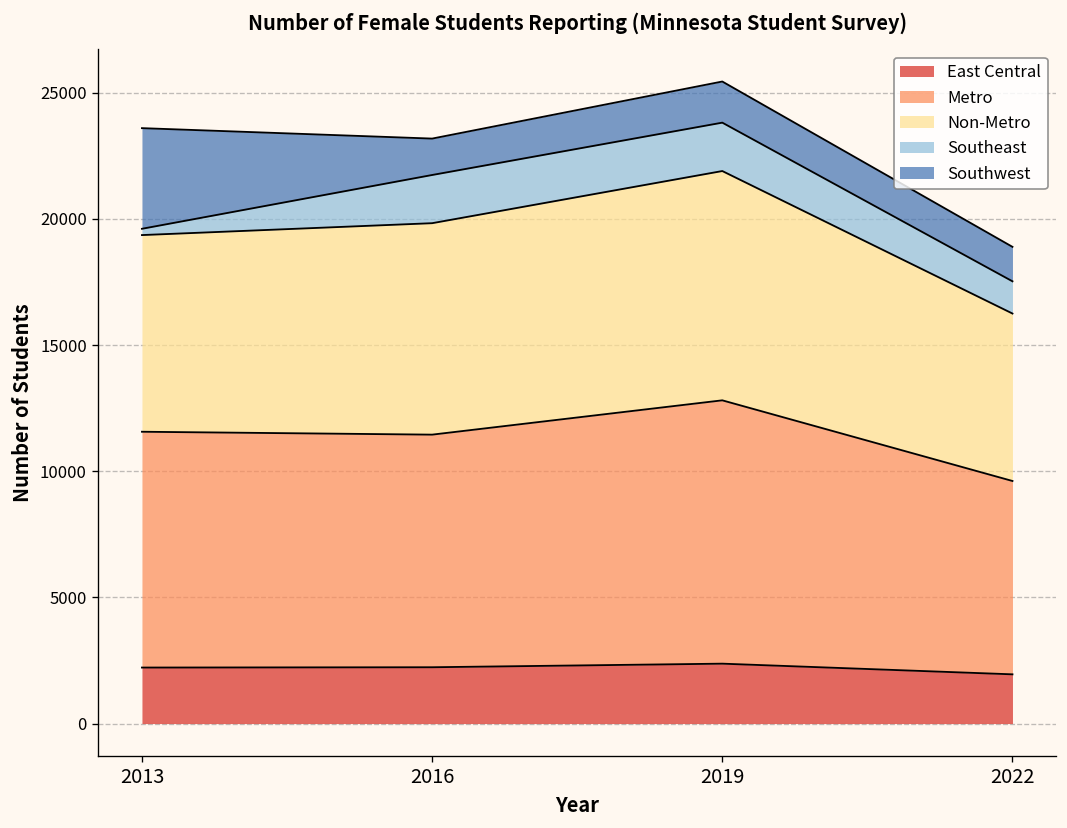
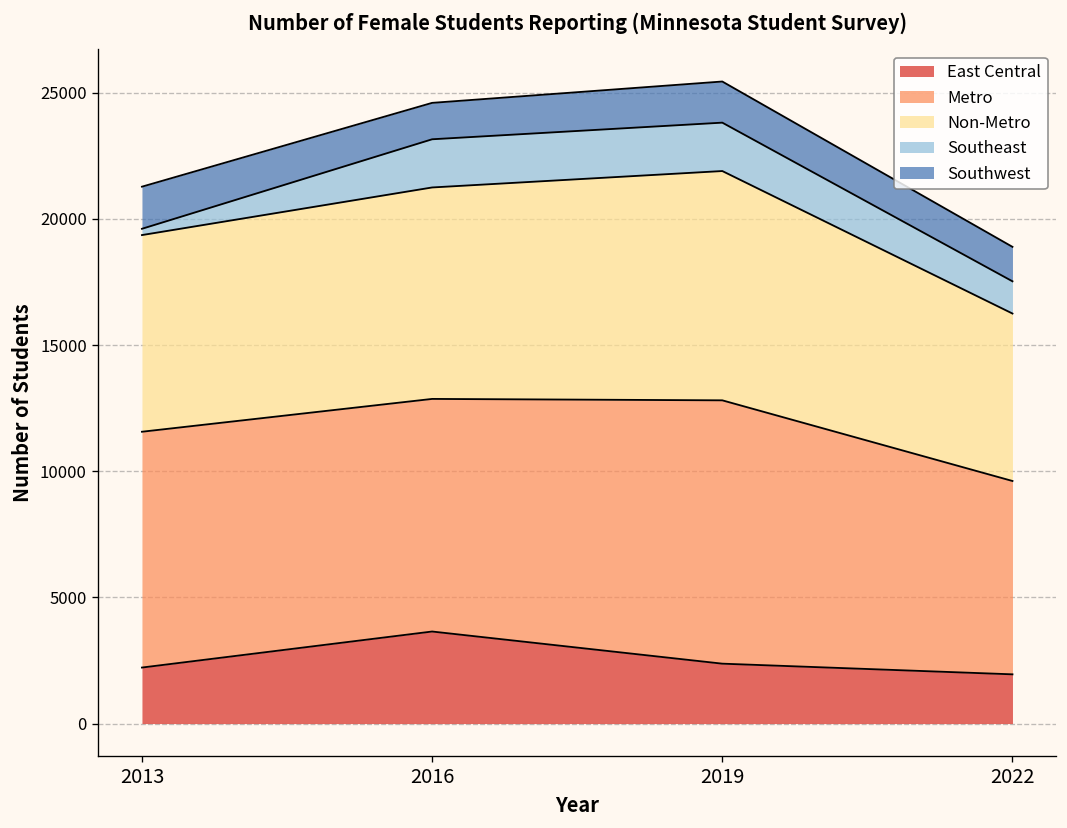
  {
    "East Central": {
      "2013": 2200,
-     "2016": 2200,
+     "2016": 3600,
      "2019": 2400,
      "2022": 2000
    },
    "Metro": {
      "2013": 9300,
      "2016": 9200,
      "2019": 10400,
      "2022": 7700
    },
    "Non-Metro": {
      "2013": 7800,
      "2016": 8400,
      "2019": 9100,
      "2022": 6600
    },
    "Southeast": {
      "2013": 200,
      "2016": 1900,
      "2019": 1900,
      "2022": 1300
    },
    "Southwest": {
-     "2013": 4000,
+     "2013": 1700,
      "2016": 1400,
      "2019": 1600,
      "2022": 1400
    }
  }
